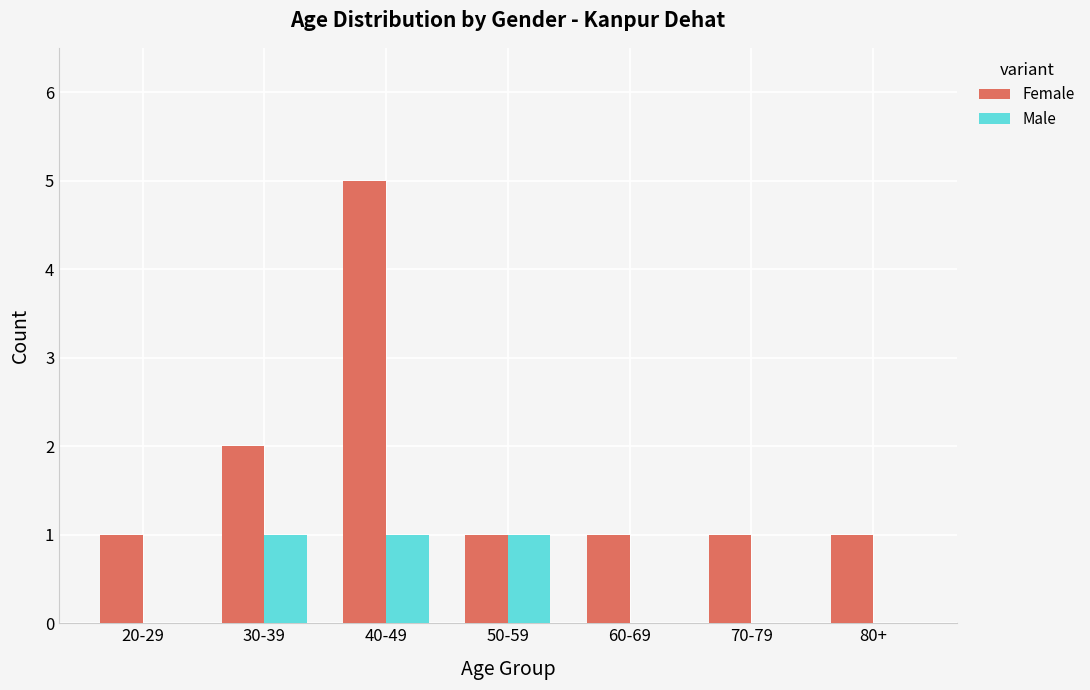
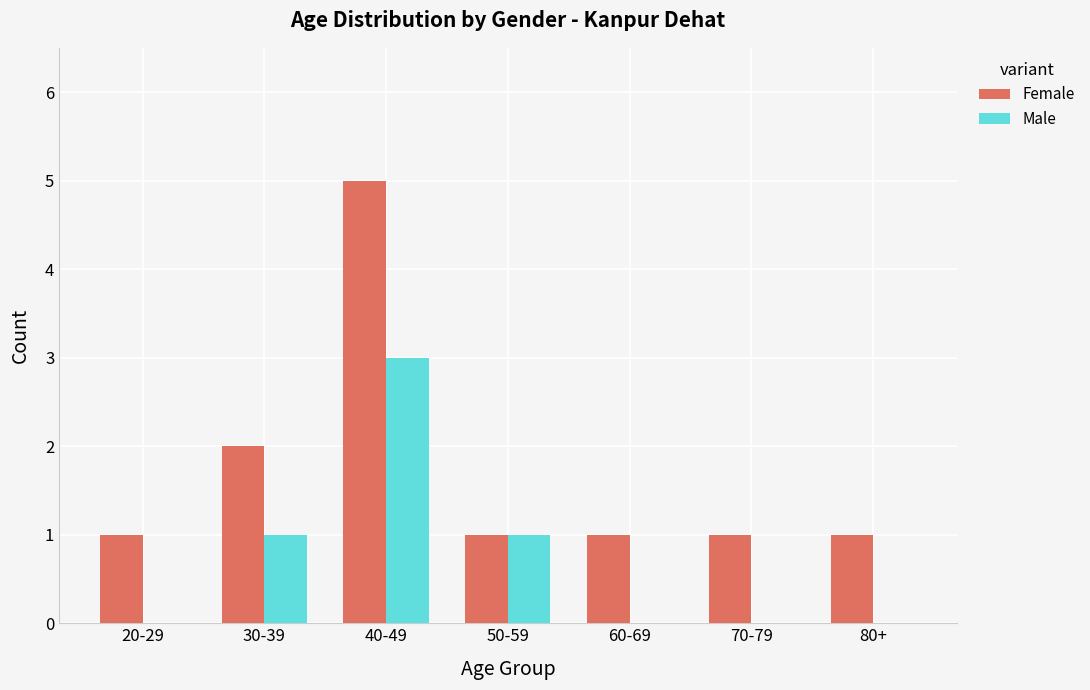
  {
    "Female": {
      "20-29": 1,
      "30-39": 2,
      "40-49": 5,
      "50-59": 1,
      "60-69": 1,
      "70-79": 1,
      "80+": 1
    },
    "Male": {
      "20-29": 0,
      "30-39": 1,
-     "40-49": 1,
+     "40-49": 3,
      "50-59": 1,
      "60-69": 0,
      "70-79": 0,
      "80+": 0
    }
  }
